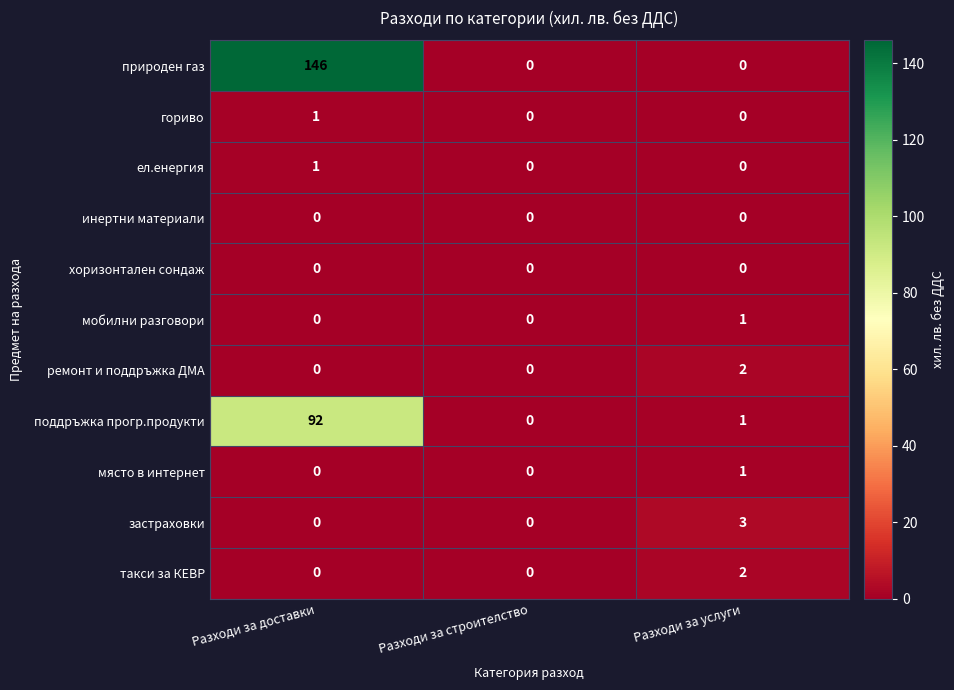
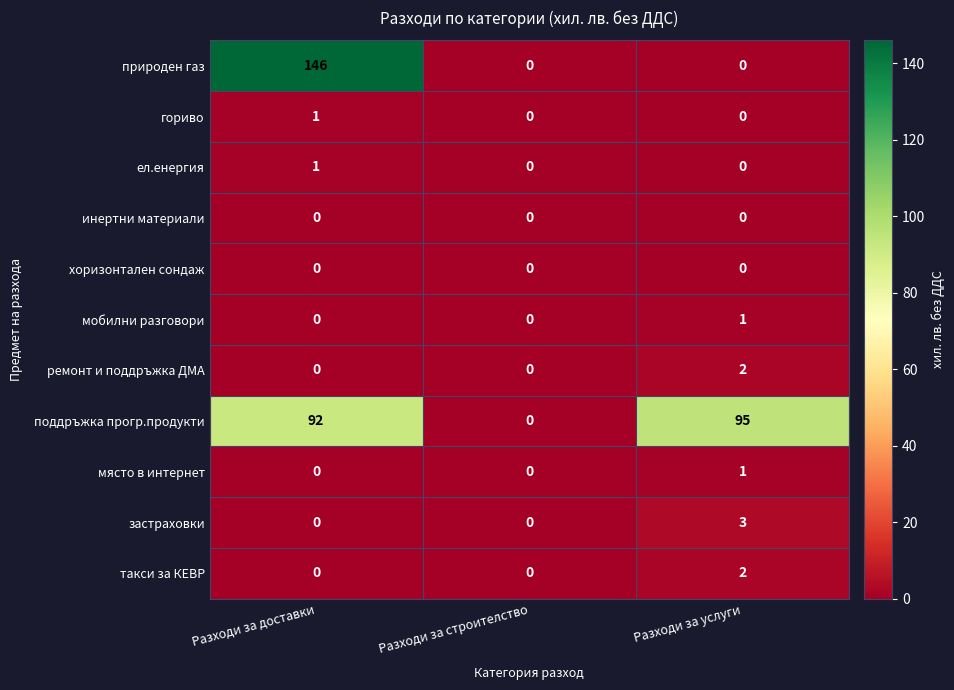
  {
    "природен газ": {
      "Разходи за доставки": 146,
      "Разходи за строителство": 0,
      "Разходи за услуги": 0
    },
    "гориво": {
      "Разходи за доставки": 1,
      "Разходи за строителство": 0,
      "Разходи за услуги": 0
    },
    "ел.енергия": {
      "Разходи за доставки": 1,
      "Разходи за строителство": 0,
      "Разходи за услуги": 0
    },
    "инертни материали": {
      "Разходи за доставки": 0,
      "Разходи за строителство": 0,
      "Разходи за услуги": 0
    },
    "хоризонтален сондаж": {
      "Разходи за доставки": 0,
      "Разходи за строителство": 0,
      "Разходи за услуги": 0
    },
    "мобилни разговори": {
      "Разходи за доставки": 0,
      "Разходи за строителство": 0,
      "Разходи за услуги": 1
    },
    "ремонт и поддръжка ДМА": {
      "Разходи за доставки": 0,
      "Разходи за строителство": 0,
      "Разходи за услуги": 2
    },
    "поддръжка прогр.продукти": {
      "Разходи за доставки": 92,
      "Разходи за строителство": 0,
-     "Разходи за услуги": 1
+     "Разходи за услуги": 95
    },
    "място в интернет": {
      "Разходи за доставки": 0,
      "Разходи за строителство": 0,
      "Разходи за услуги": 1
    },
    "застраховки": {
      "Разходи за доставки": 0,
      "Разходи за строителство": 0,
      "Разходи за услуги": 3
    },
    "такси за КЕВР": {
      "Разходи за доставки": 0,
      "Разходи за строителство": 0,
      "Разходи за услуги": 2
    }
  }
